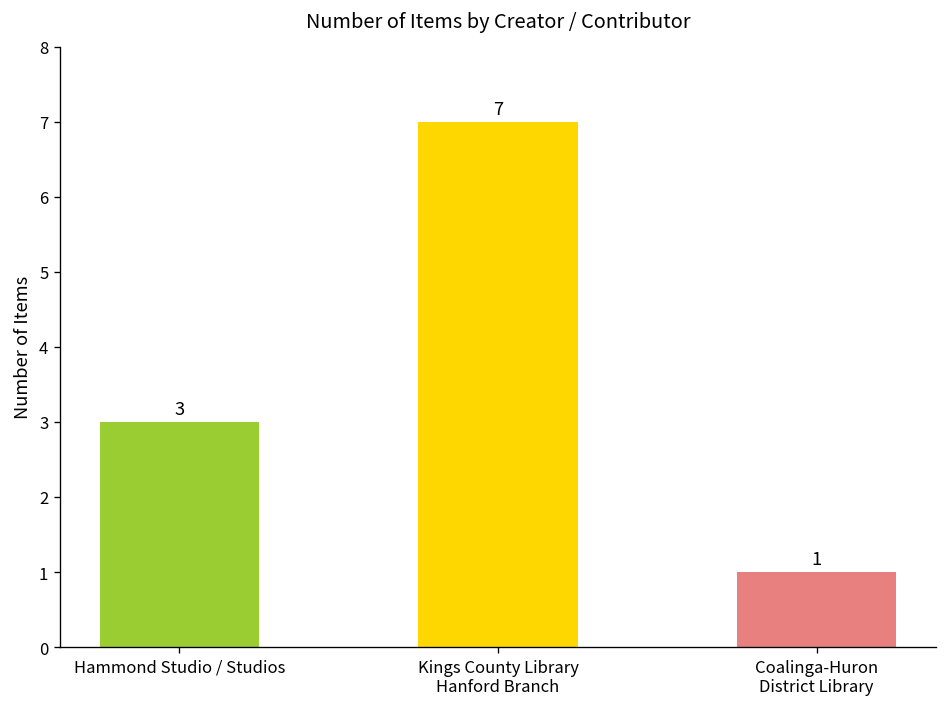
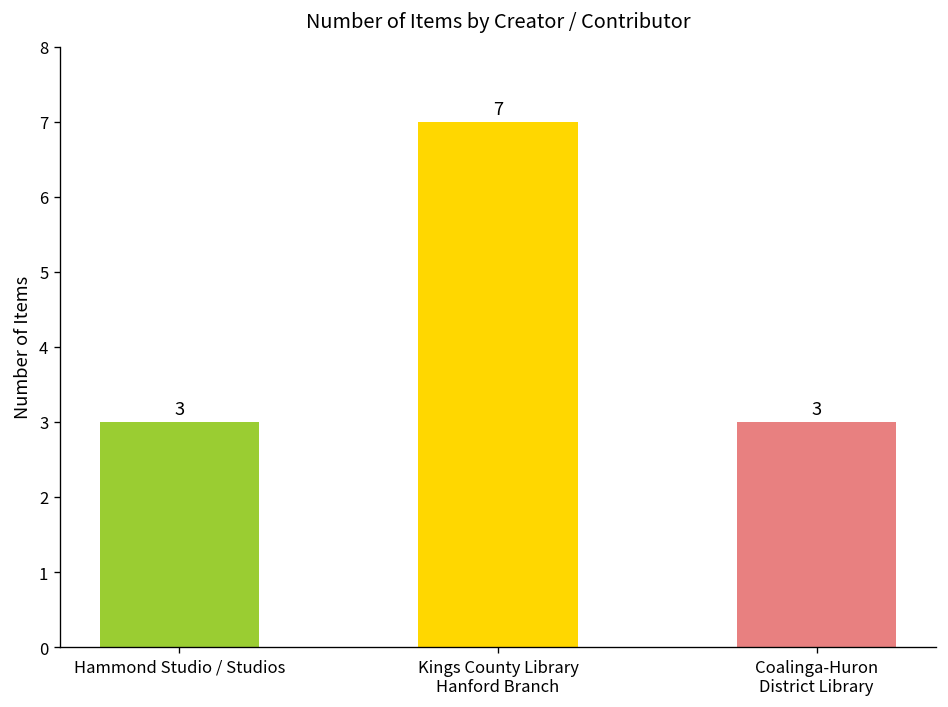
  {
    "Hammond Studio / Studios": 3,
    "Kings County Library Hanford Branch": 7,
-   "Coalinga-Huron District Library": 1
+   "Coalinga-Huron District Library": 3
  }
